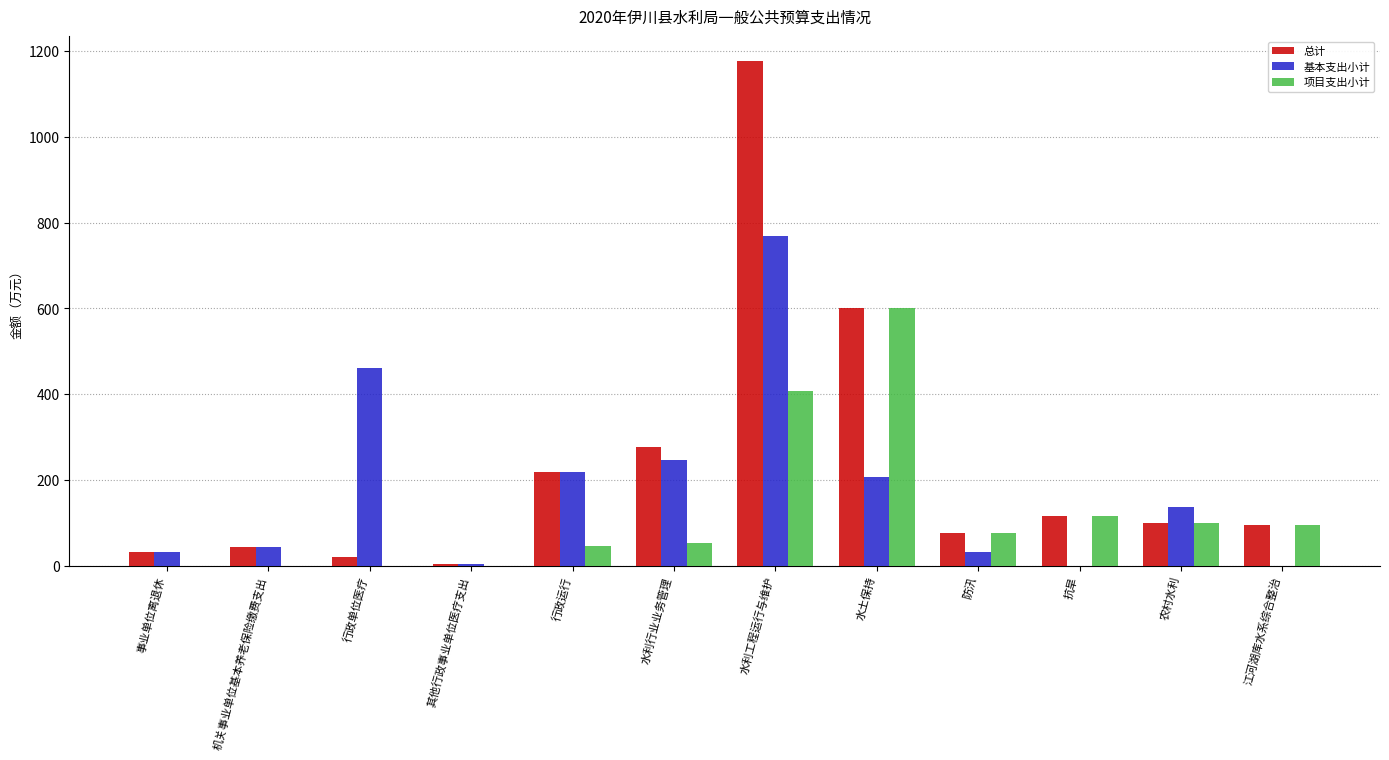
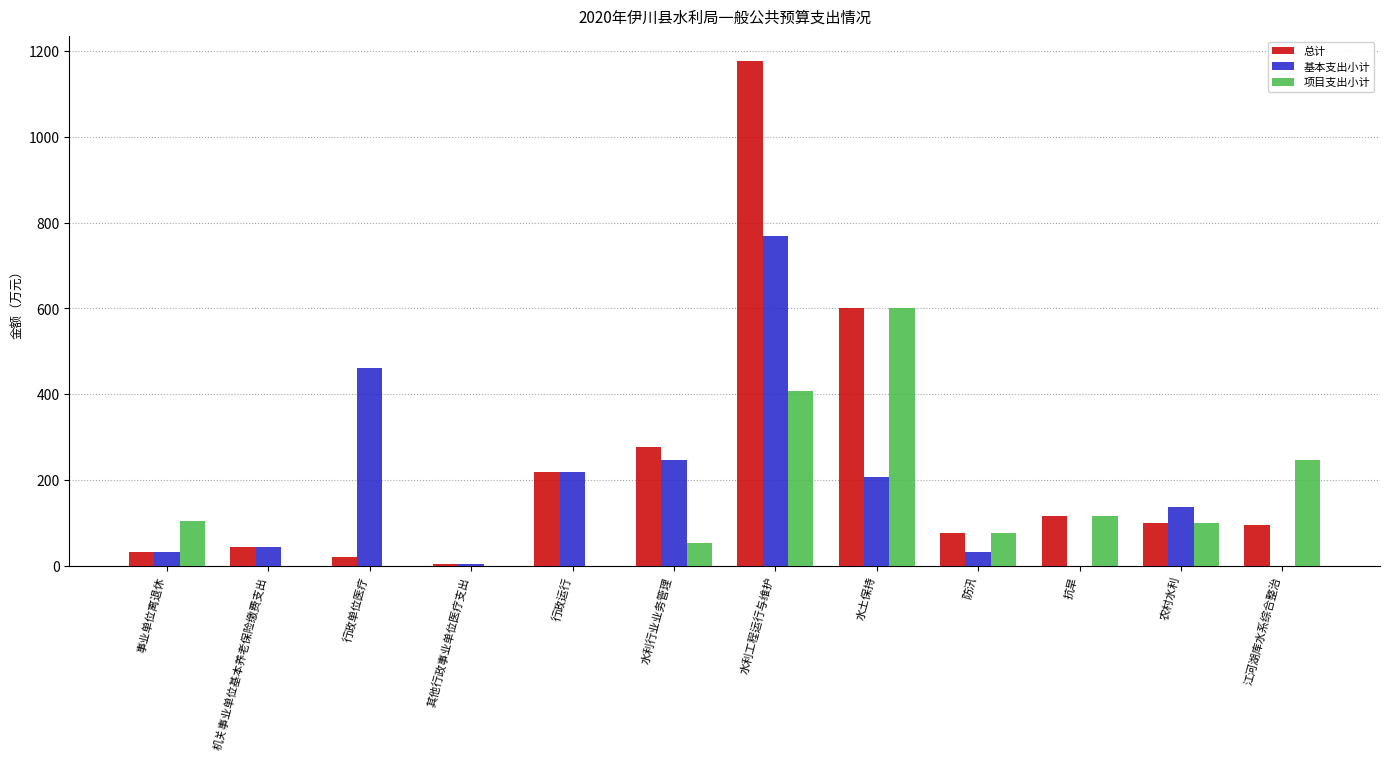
  {
    "总计": {
      "事业单位离退休": 30,
      "机关事业单位基本养老保险缴费支出": 40,
      "行政单位医疗": 20,
      "行政运行": 220,
      "水利行业业务管理": 280,
      "水利工程运行与维护": 1180,
      "水土保持": 600,
      "防汛": 80,
      "抗旱": 120,
      "农村水利": 100,
      "江河湖库水系综合整治": 100
    },
    "基本支出小计": {
      "事业单位离退休": 30,
      "机关事业单位基本养老保险缴费支出": 40,
      "行政单位医疗": 460,
      "行政运行": 220,
      "水利行业业务管理": 250,
      "水利工程运行与维护": 770,
      "水土保持": 210,
      "防汛": 30,
      "抗旱": 0,
      "农村水利": 140,
      "江河湖库水系综合整治": 0
    },
    "项目支出小计": {
-     "事业单位离退休": 0,
+     "事业单位离退休": 100,
      "机关事业单位基本养老保险缴费支出": 0,
      "行政单位医疗": 0,
      "其他行政事业单位医疗支出": 0,
-     "行政运行": 50,
+     "行政运行": 0,
      "水利行业业务管理": 50,
      "水利工程运行与维护": 410,
      "水土保持": 600,
      "防汛": 80,
      "抗旱": 120,
      "农村水利": 100,
-     "江河湖库水系综合整治": 100
+     "江河湖库水系综合整治": 250
    }
  }
